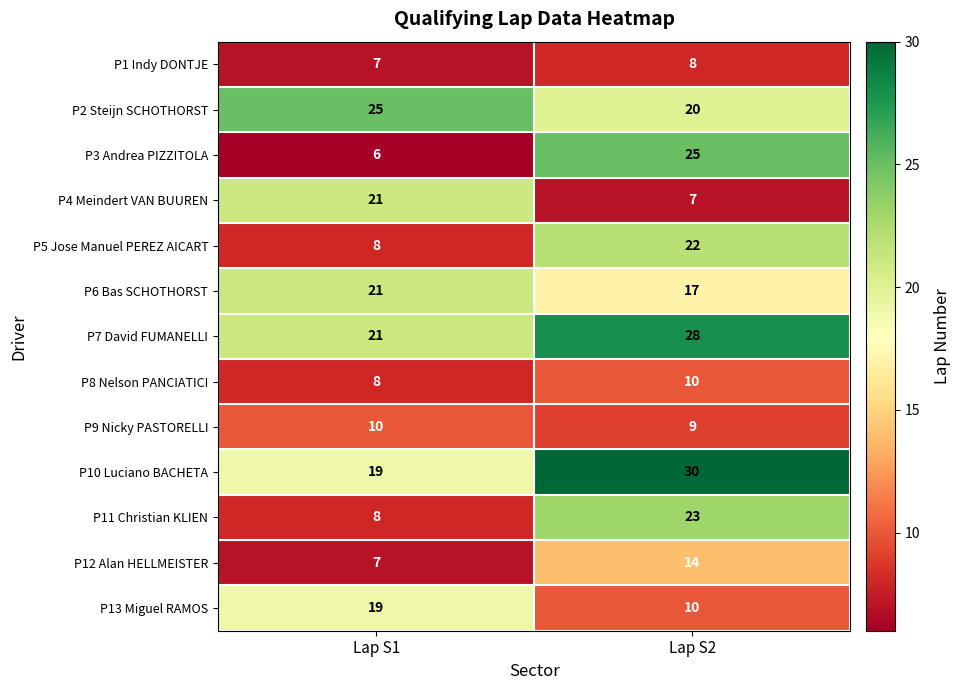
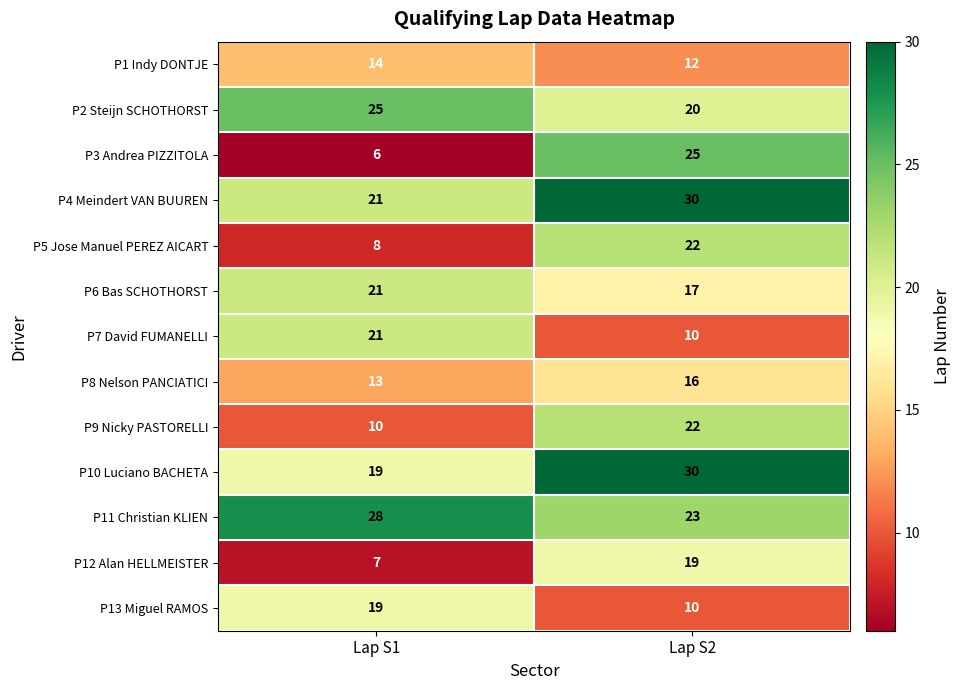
  {
    "P1 Indy DONTJE": {
-     "Lap S1": 7,
-     "Lap S2": 8
+     "Lap S1": 14,
+     "Lap S2": 12
    },
    "P2 Steijn SCHOTHORST": {
      "Lap S1": 25,
      "Lap S2": 20
    },
    "P3 Andrea PIZZITOLA": {
      "Lap S1": 6,
      "Lap S2": 25
    },
    "P4 Meindert VAN BUUREN": {
      "Lap S1": 21,
-     "Lap S2": 7
+     "Lap S2": 30
    },
    "P5 Jose Manuel PEREZ AICART": {
      "Lap S1": 8,
      "Lap S2": 22
    },
    "P6 Bas SCHOTHORST": {
      "Lap S1": 21,
      "Lap S2": 17
    },
    "P7 David FUMANELLI": {
      "Lap S1": 21,
-     "Lap S2": 28
+     "Lap S2": 10
    },
    "P8 Nelson PANCIATICI": {
-     "Lap S1": 8,
-     "Lap S2": 10
+     "Lap S1": 13,
+     "Lap S2": 16
    },
    "P9 Nicky PASTORELLI": {
      "Lap S1": 10,
-     "Lap S2": 9
+     "Lap S2": 22
    },
    "P10 Luciano BACHETA": {
      "Lap S1": 19,
      "Lap S2": 30
    },
    "P11 Christian KLIEN": {
-     "Lap S1": 8,
+     "Lap S1": 28,
      "Lap S2": 23
    },
    "P12 Alan HELLMEISTER": {
      "Lap S1": 7,
-     "Lap S2": 14
+     "Lap S2": 19
    },
    "P13 Miguel RAMOS": {
      "Lap S1": 19,
      "Lap S2": 10
    }
  }
